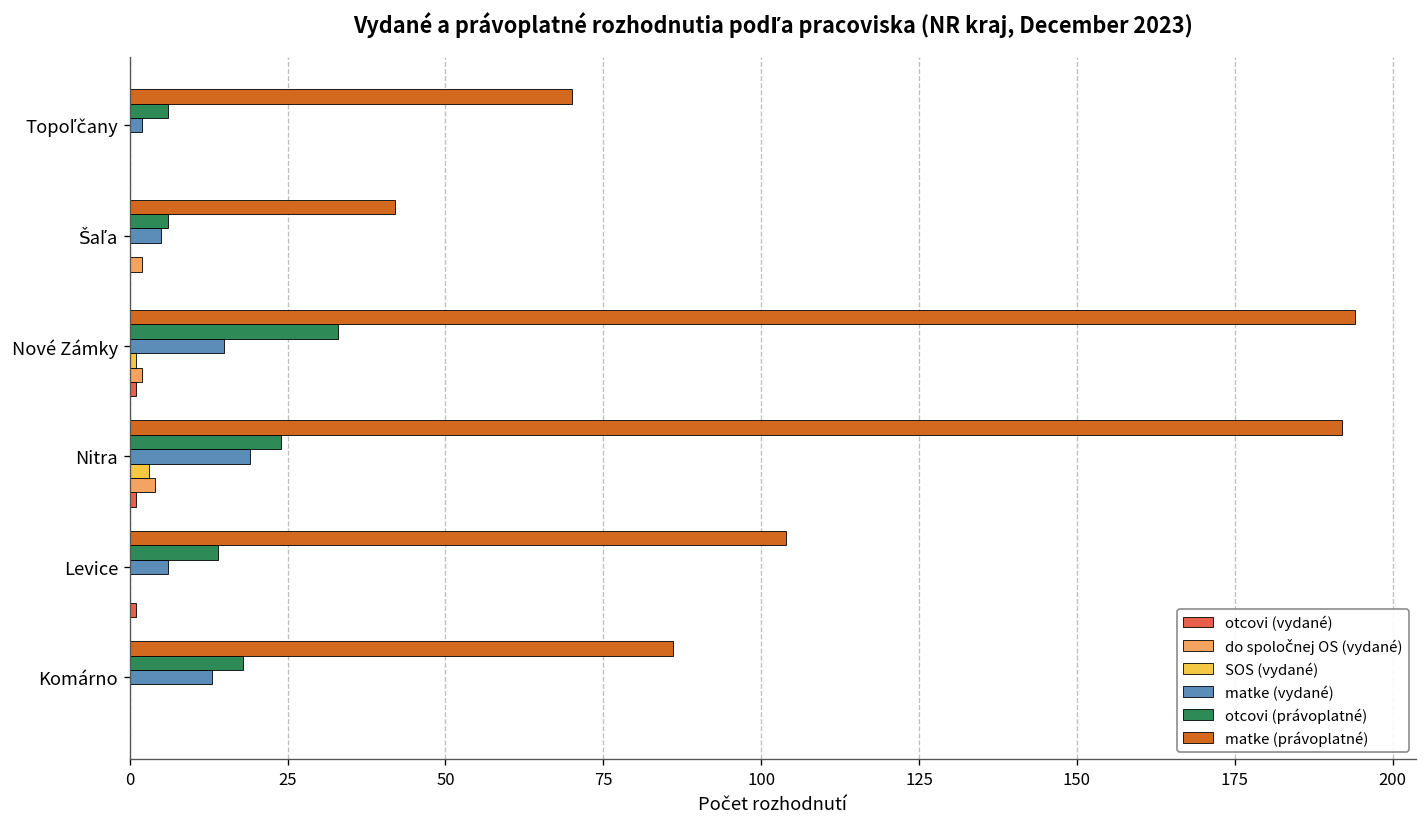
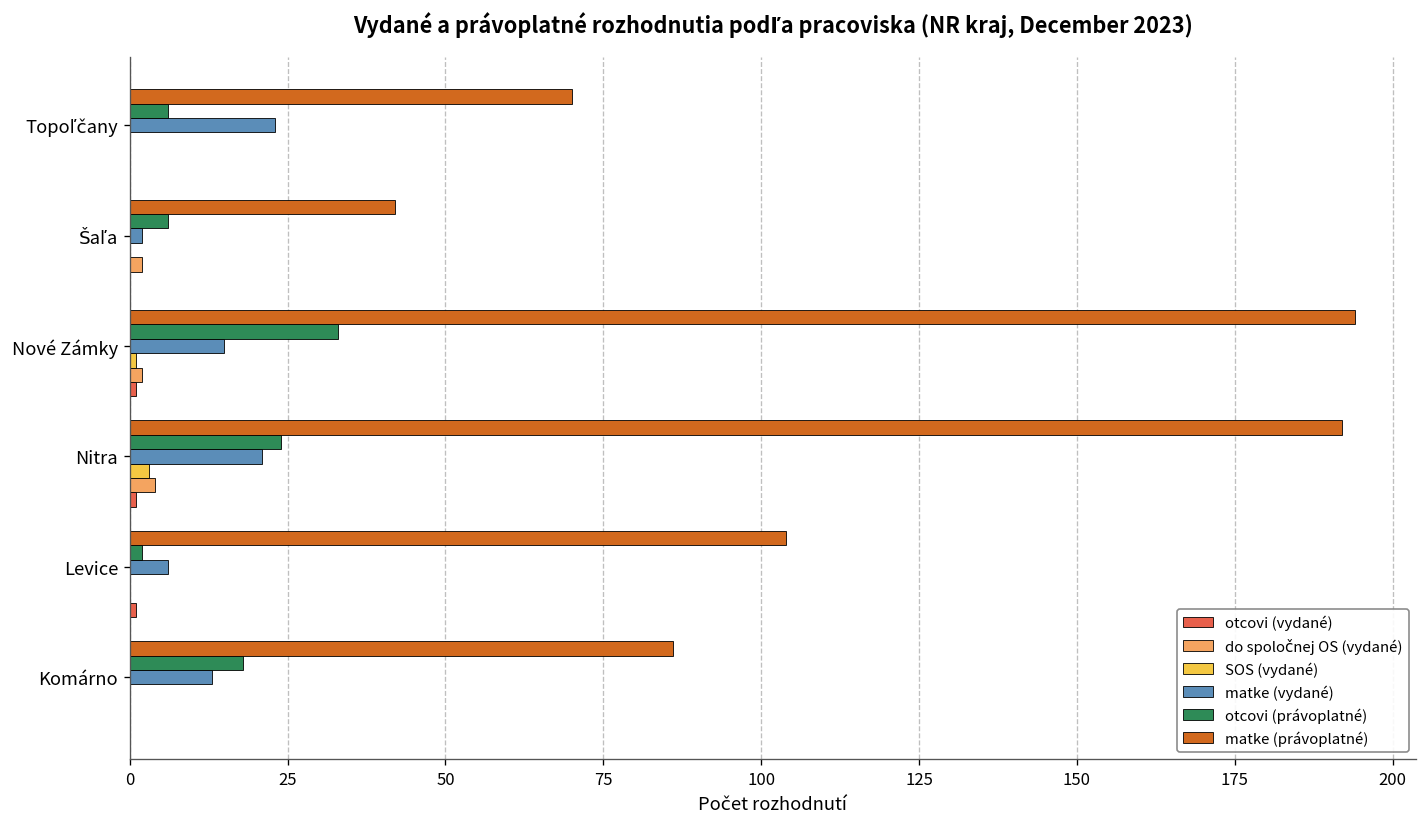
  {
    "matke (vydané)": {
-     "Topoľčany": 2,
-     "Šaľa": 5,
+     "Topoľčany": 23,
+     "Šaľa": 2,
      "Nové Zámky": 15,
-     "Nitra": 19,
+     "Nitra": 21,
      "Levice": 6,
      "Komárno": 13
    },
    "otcovi (právoplatné)": {
      "Topoľčany": 6,
      "Šaľa": 6,
      "Nové Zámky": 33,
      "Nitra": 24,
-     "Levice": 14,
+     "Levice": 2,
      "Komárno": 18
    }
  }
